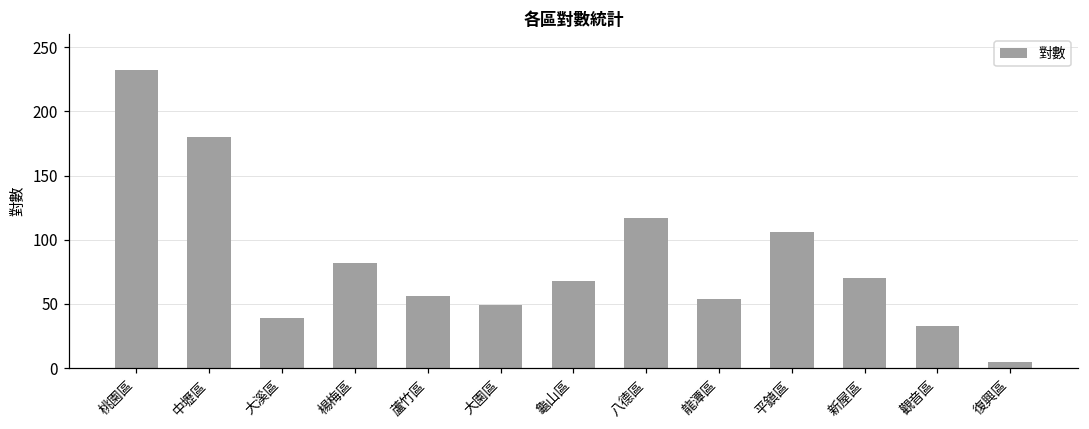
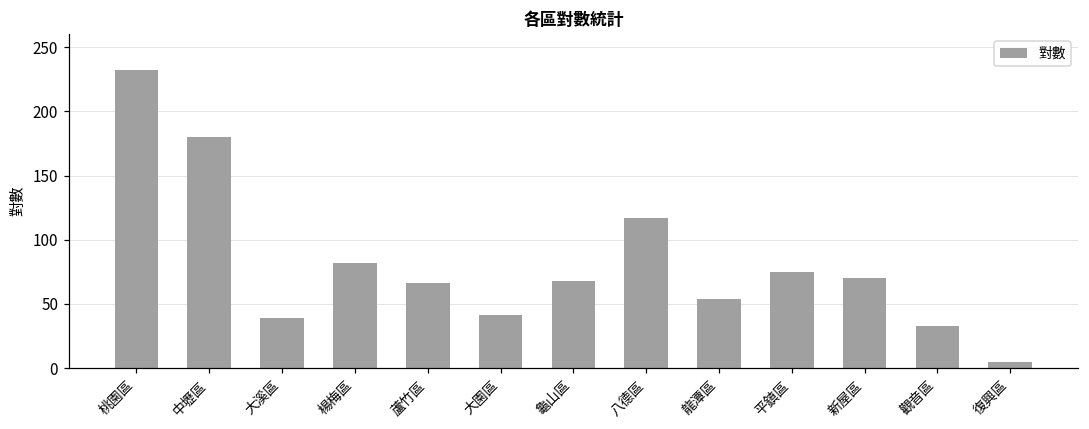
  {
    "桃園區": 232,
    "中壢區": 180,
    "大溪區": 39,
    "楊梅區": 82,
-   "蘆竹區": 56,
-   "大園區": 49,
+   "蘆竹區": 66,
+   "大園區": 41,
    "龜山區": 68,
    "八德區": 117,
    "龍潭區": 54,
-   "平鎮區": 106,
+   "平鎮區": 75,
    "新屋區": 70,
    "觀音區": 33,
    "復興區": 5
  }
